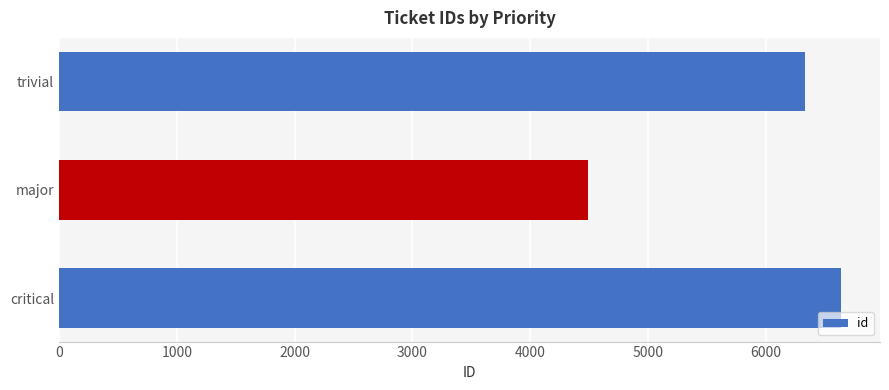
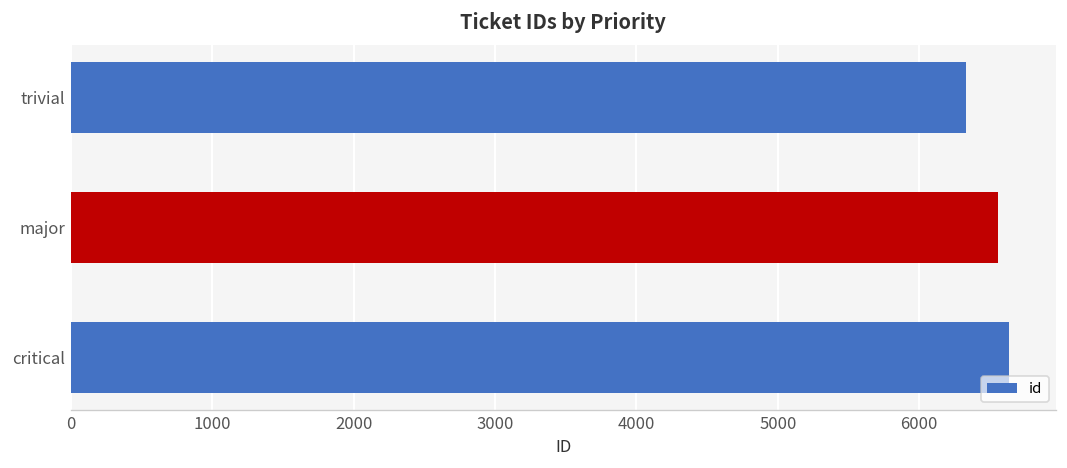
  {
    "trivial": 6330,
-   "major": 4490,
+   "major": 6560,
    "critical": 6640
  }
